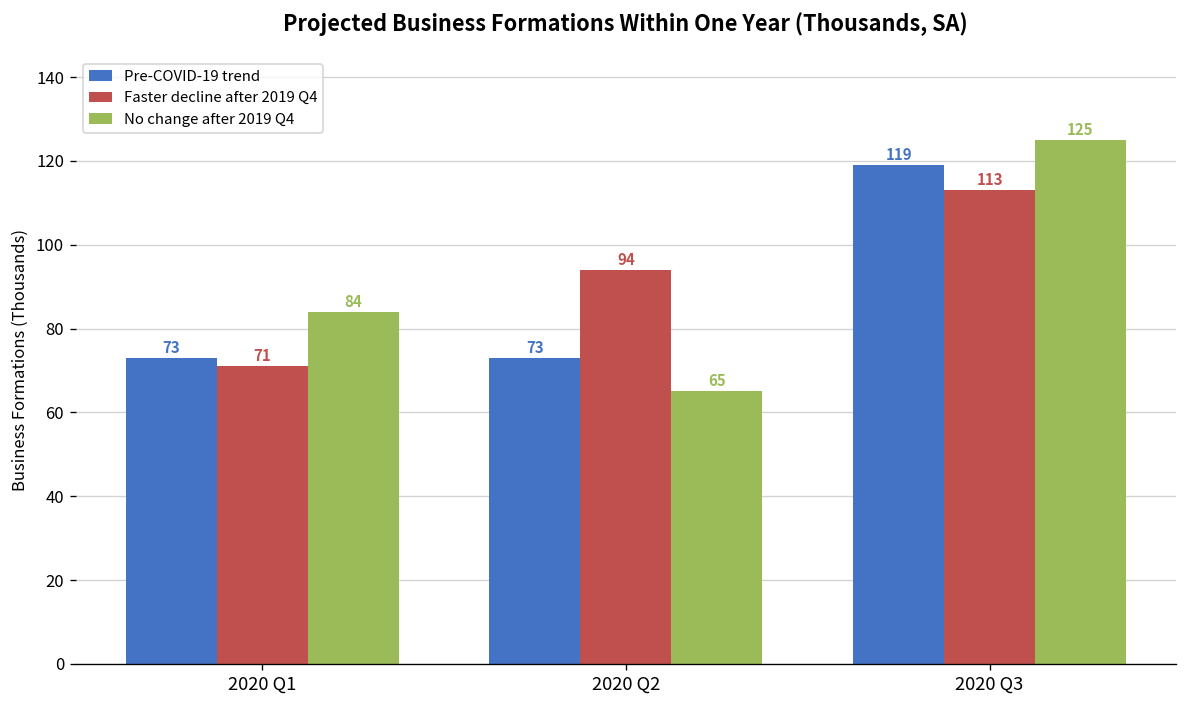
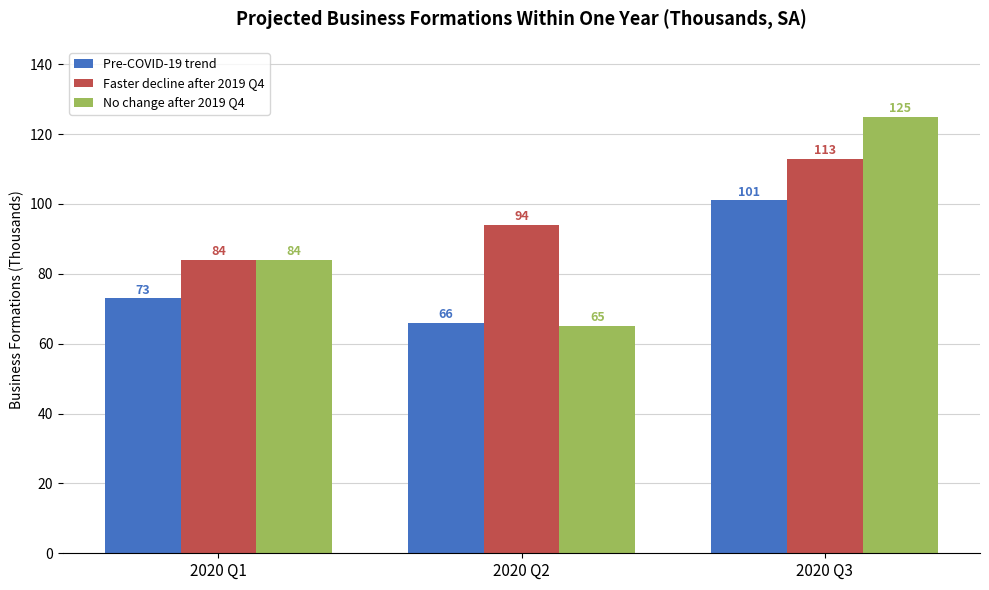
  {
    "Pre-COVID-19 trend": {
      "2020 Q1": 73,
-     "2020 Q2": 73,
-     "2020 Q3": 119
+     "2020 Q2": 66,
+     "2020 Q3": 101
    },
    "Faster decline after 2019 Q4": {
-     "2020 Q1": 71,
+     "2020 Q1": 84,
      "2020 Q2": 94,
      "2020 Q3": 113
    },
    "No change after 2019 Q4": {
      "2020 Q1": 84,
      "2020 Q2": 65,
      "2020 Q3": 125
    }
  }
